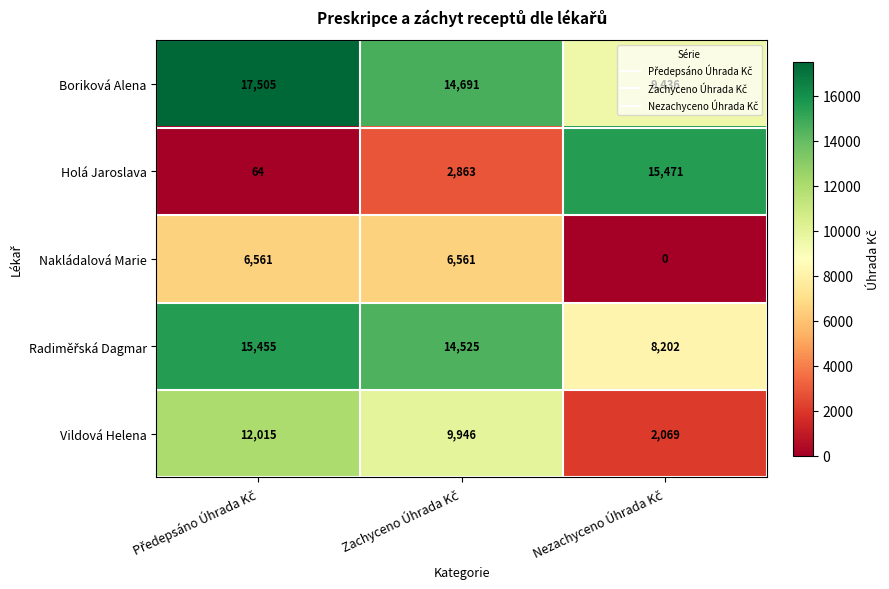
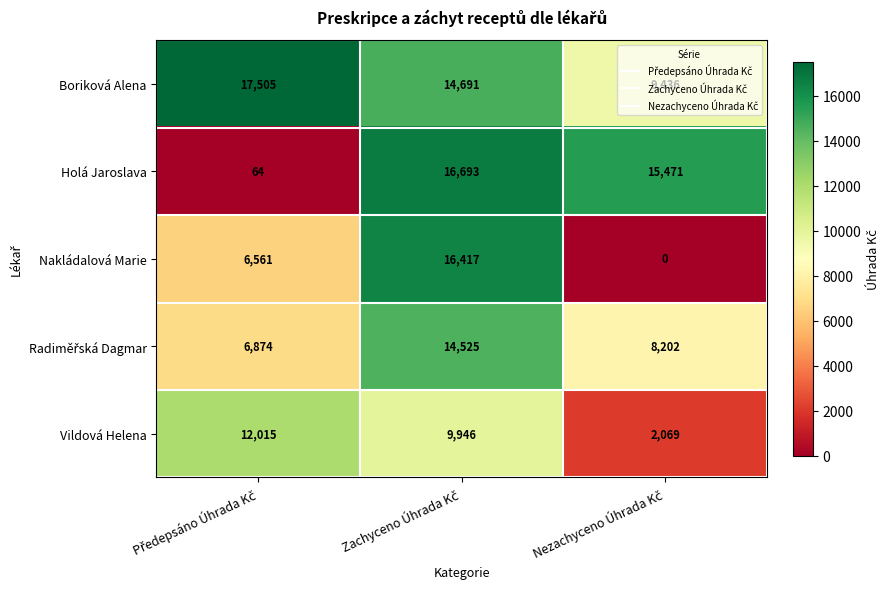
  {
    "Boriková Alena": {
      "Předepsáno Úhrada Kč": "17,505",
      "Zachyceno Úhrada Kč": "14,691"
    },
    "Holá Jaroslava": {
      "Předepsáno Úhrada Kč": "64",
-     "Zachyceno Úhrada Kč": "2,863",
+     "Zachyceno Úhrada Kč": "16,693",
      "Nezachyceno Úhrada Kč": "15,471"
    },
    "Nakládalová Marie": {
      "Předepsáno Úhrada Kč": "6,561",
-     "Zachyceno Úhrada Kč": "6,561",
+     "Zachyceno Úhrada Kč": "16,417",
      "Nezachyceno Úhrada Kč": "0"
    },
    "Radiměřská Dagmar": {
-     "Předepsáno Úhrada Kč": "15,455",
+     "Předepsáno Úhrada Kč": "6,874",
      "Zachyceno Úhrada Kč": "14,525",
      "Nezachyceno Úhrada Kč": "8,202"
    },
    "Vildová Helena": {
      "Předepsáno Úhrada Kč": "12,015",
      "Zachyceno Úhrada Kč": "9,946",
      "Nezachyceno Úhrada Kč": "2,069"
    }
  }
